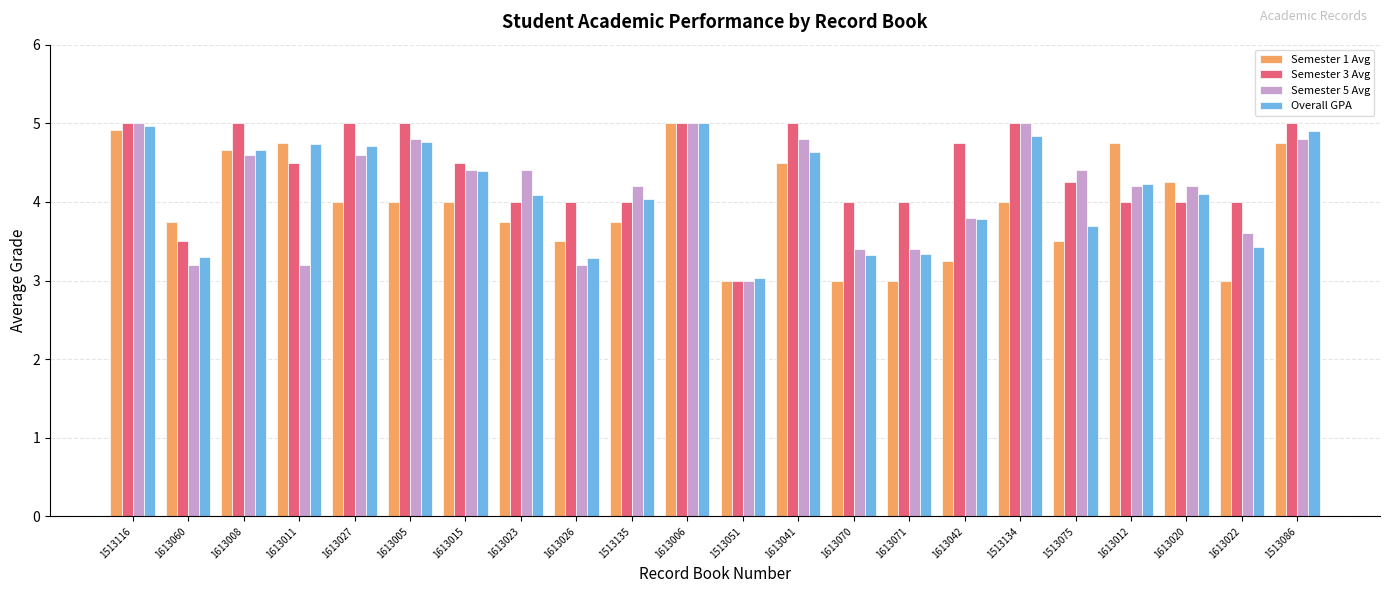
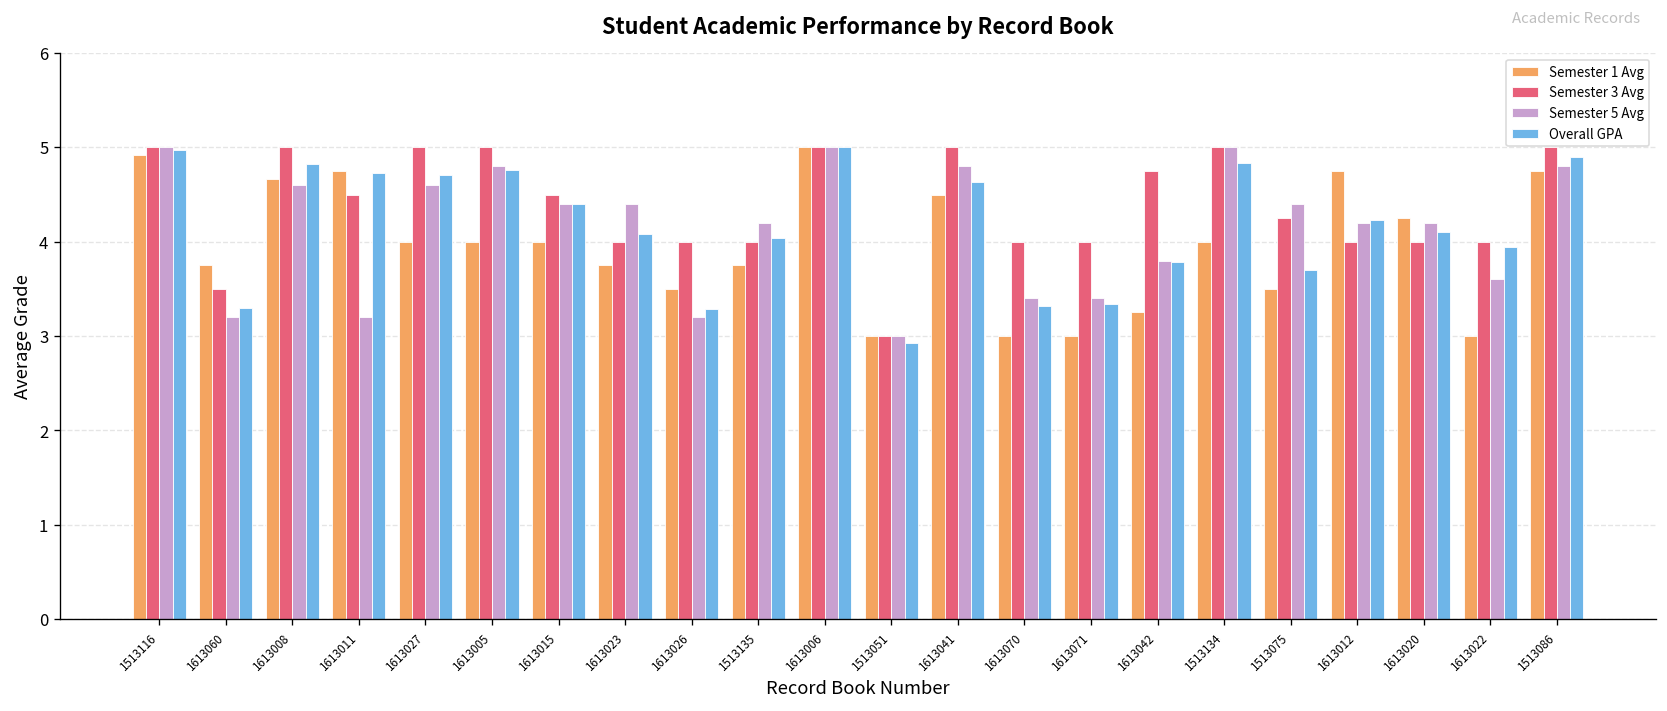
  {
    "Semester 1 Avg": {
      "1513116": 4.9,
      "1613060": 3.8,
      "1613008": 4.7,
      "1613011": 4.8,
      "1613027": 4.0,
      "1613005": 4.0,
      "1613015": 4.0,
      "1613023": 3.8,
      "1613026": 3.5,
      "1513135": 3.8,
      "1613006": 5.0,
      "1513051": 3.0,
      "1613041": 4.5,
      "1613070": 3.0,
      "1613071": 3.0,
      "1613042": 3.3,
      "1513134": 4.0,
      "1513075": 3.5,
      "1613012": 4.8,
      "1613020": 4.3,
      "1613022": 3.0,
      "1513086": 4.8
    },
    "Semester 3 Avg": {
      "1513116": 5.0,
      "1613060": 3.5,
      "1613008": 5.0,
      "1613011": 4.5,
      "1613027": 5.0,
      "1613005": 5.0,
      "1613015": 4.5,
      "1613023": 4.0,
      "1613026": 4.0,
      "1513135": 4.0,
      "1613006": 5.0,
      "1513051": 3.0,
      "1613041": 5.0,
      "1613070": 4.0,
      "1613071": 4.0,
      "1613042": 4.8,
      "1513134": 5.0,
      "1513075": 4.3,
      "1613012": 4.0,
      "1613020": 4.0,
      "1613022": 4.0,
      "1513086": 5.0
    },
    "Semester 5 Avg": {
      "1513116": 5.0,
      "1613060": 3.2,
      "1613008": 4.6,
      "1613011": 3.2,
      "1613027": 4.6,
      "1613005": 4.8,
      "1613015": 4.4,
      "1613023": 4.4,
      "1613026": 3.2,
      "1513135": 4.2,
      "1613006": 5.0,
      "1513051": 3.0,
      "1613041": 4.8,
      "1613070": 3.4,
      "1613071": 3.4,
      "1613042": 3.8,
      "1513134": 5.0,
      "1513075": 4.4,
      "1613012": 4.2,
      "1613020": 4.2,
      "1613022": 3.6,
      "1513086": 4.8
    },
    "Overall GPA": {
      "1513116": 5.0,
      "1613060": 3.3,
-     "1613008": 4.7,
+     "1613008": 4.8,
      "1613011": 4.7,
      "1613027": 4.7,
      "1613005": 4.8,
      "1613015": 4.4,
      "1613023": 4.1,
      "1613026": 3.3,
      "1513135": 4.0,
      "1613006": 5.0,
-     "1513051": 3.0,
+     "1513051": 2.9,
      "1613041": 4.6,
      "1613070": 3.3,
      "1613071": 3.3,
      "1613042": 3.8,
      "1513134": 4.8,
      "1513075": 3.7,
      "1613012": 4.2,
      "1613020": 4.1,
-     "1613022": 3.4,
+     "1613022": 3.9,
      "1513086": 4.9
    }
  }
